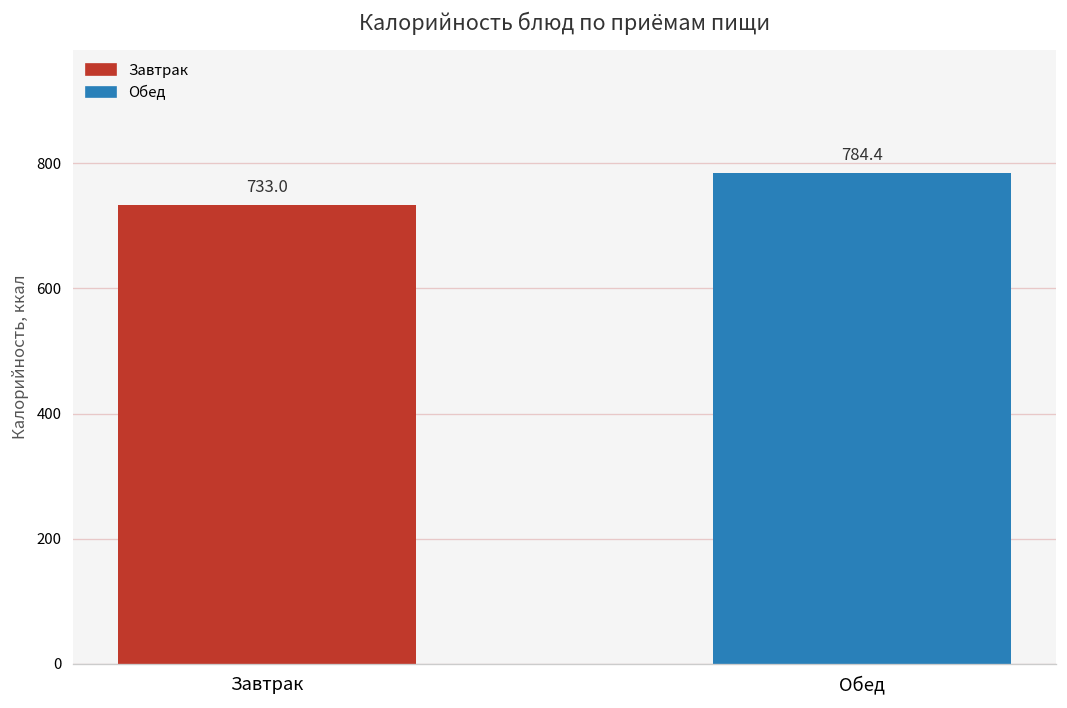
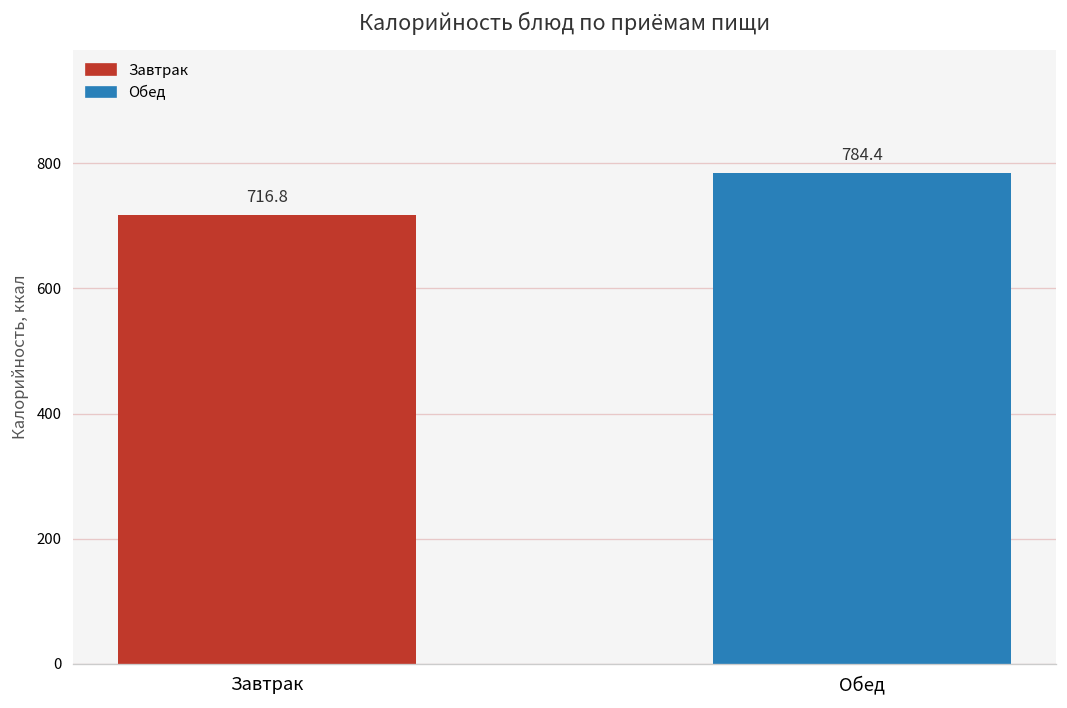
  {
-   "Завтрак": 733.0,
+   "Завтрак": 716.8,
    "Обед": 784.4
  }
